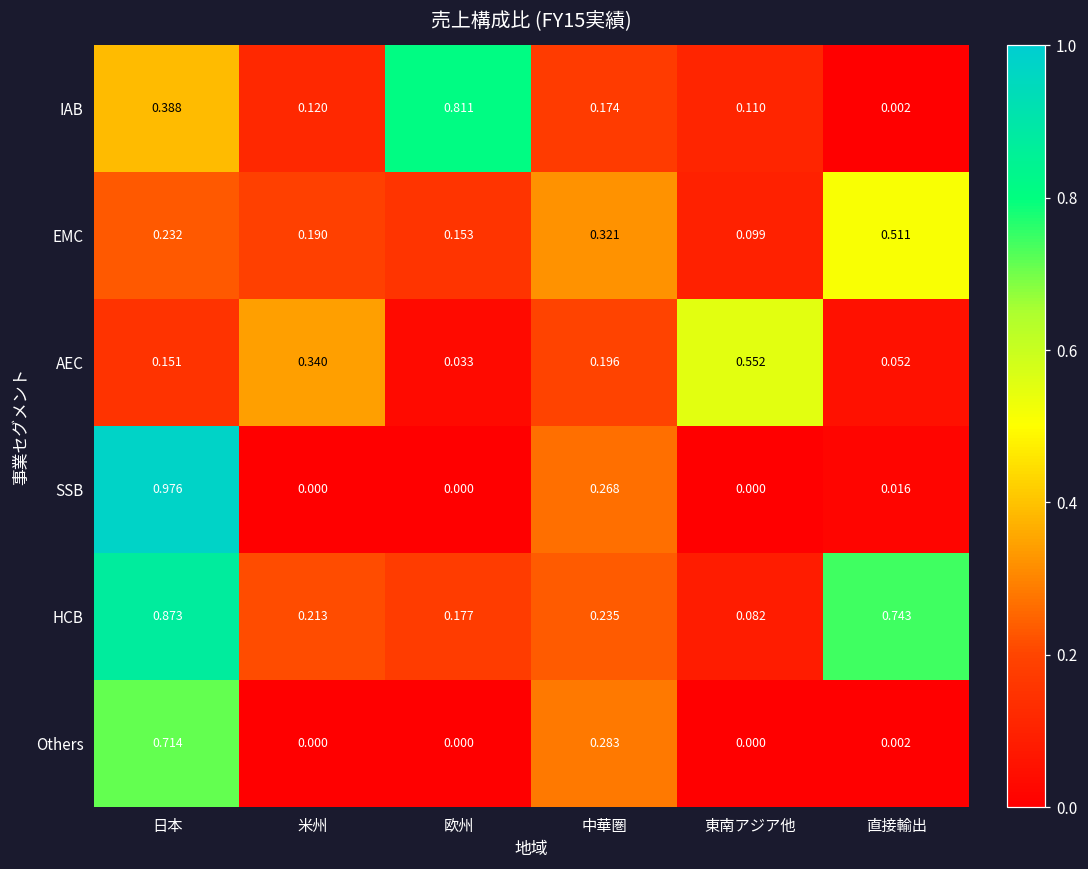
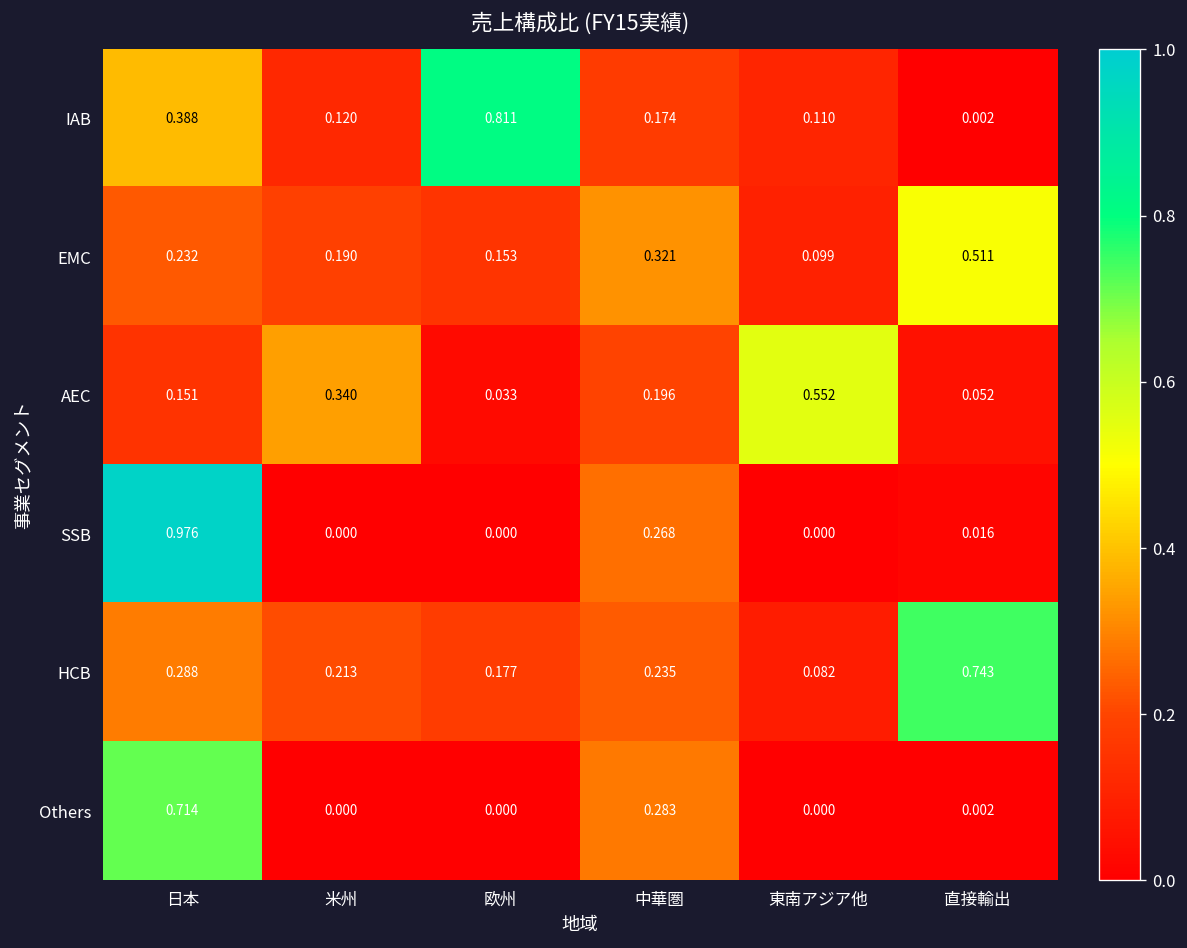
  {
    "IAB": {
      "日本": 0.388,
      "米州": 0.120,
      "欧州": 0.811,
      "中華圏": 0.174,
      "東南アジア他": 0.110,
      "直接輸出": 0.002
    },
    "EMC": {
      "日本": 0.232,
      "米州": 0.190,
      "欧州": 0.153,
      "中華圏": 0.321,
      "東南アジア他": 0.099,
      "直接輸出": 0.511
    },
    "AEC": {
      "日本": 0.151,
      "米州": 0.340,
      "欧州": 0.033,
      "中華圏": 0.196,
      "東南アジア他": 0.552,
      "直接輸出": 0.052
    },
    "SSB": {
      "日本": 0.976,
      "米州": 0.000,
      "欧州": 0.000,
      "中華圏": 0.268,
      "東南アジア他": 0.000,
      "直接輸出": 0.016
    },
    "HCB": {
-     "日本": 0.873,
+     "日本": 0.288,
      "米州": 0.213,
      "欧州": 0.177,
      "中華圏": 0.235,
      "東南アジア他": 0.082,
      "直接輸出": 0.743
    },
    "Others": {
      "日本": 0.714,
      "米州": 0.000,
      "欧州": 0.000,
      "中華圏": 0.283,
      "東南アジア他": 0.000,
      "直接輸出": 0.002
    }
  }
